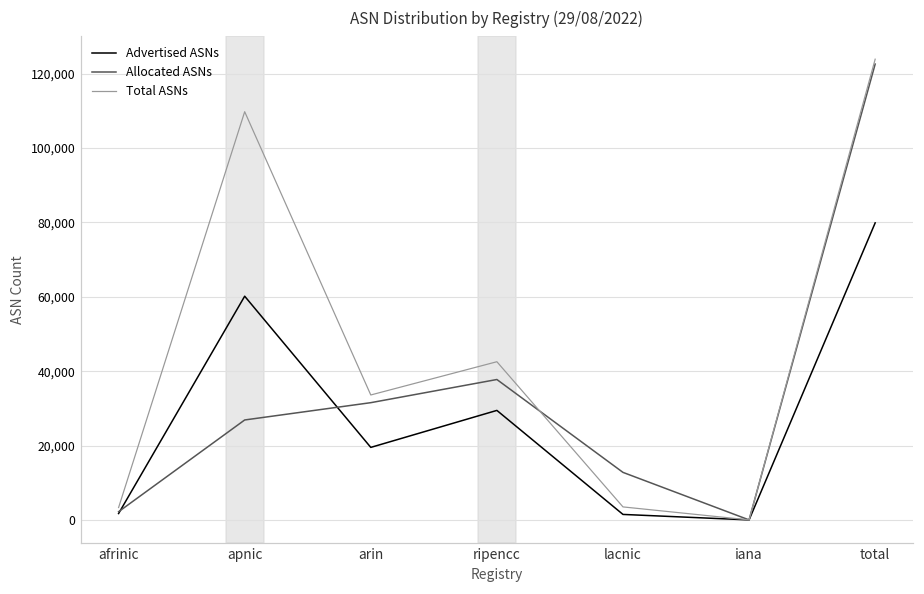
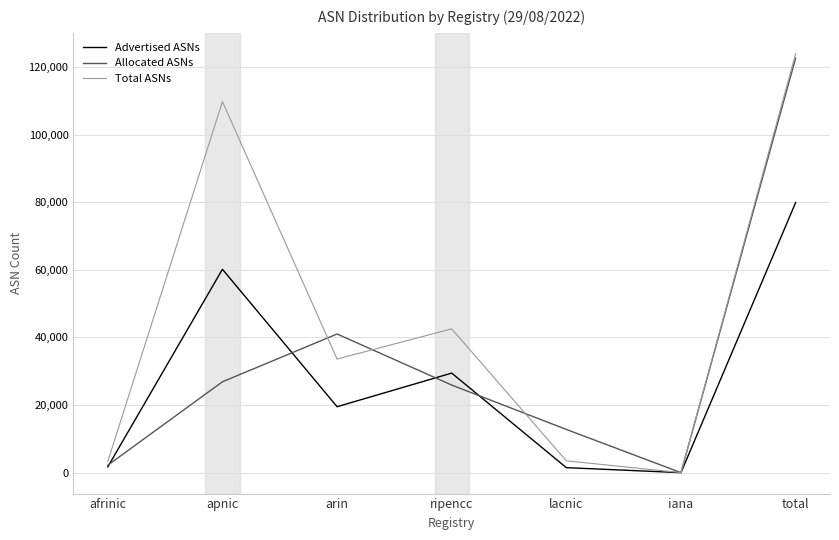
  {
    "Advertised ASNs": {
      "apnic": "60,000",
      "arin": "20,000",
      "ripencc": "29,000",
      "lacnic": "1,000",
      "total": "80,000"
    },
    "Allocated ASNs": {
      "apnic": "27,000",
-     "arin": "32,000",
-     "ripencc": "38,000",
+     "arin": "41,000",
+     "ripencc": "26,000",
      "lacnic": "13,000",
      "total": "123,000"
    },
    "Total ASNs": {
      "afrinic": "3,000",
      "apnic": "110,000",
      "arin": "34,000",
      "ripencc": "43,000",
      "lacnic": "3,000",
      "total": "124,000"
    }
  }
